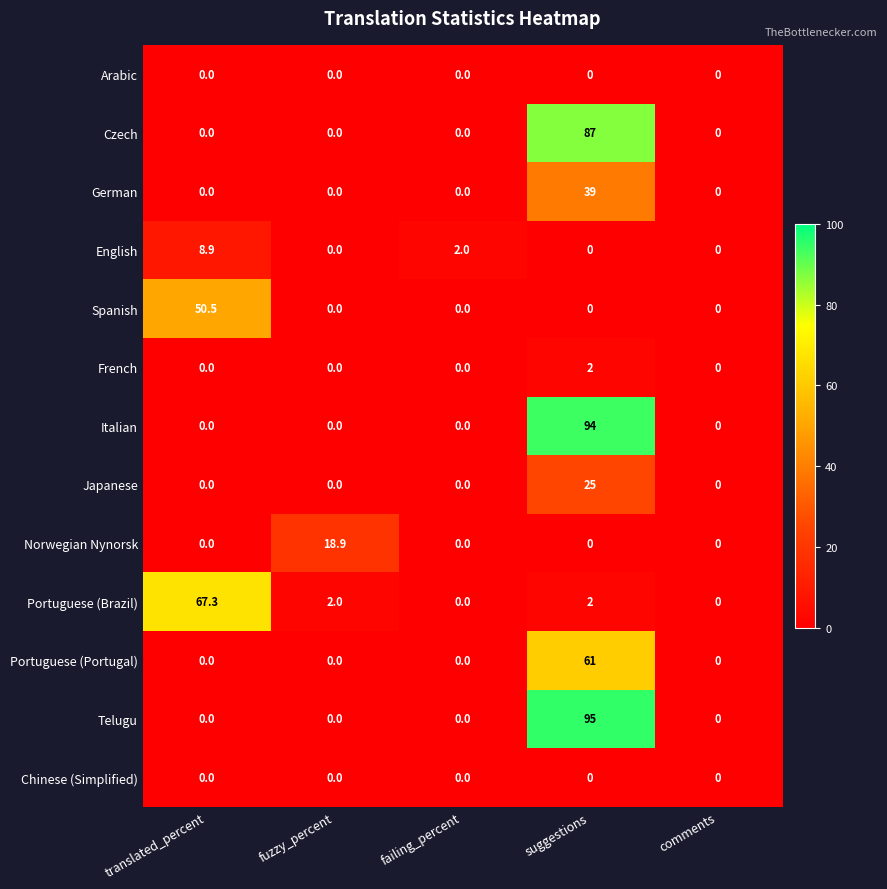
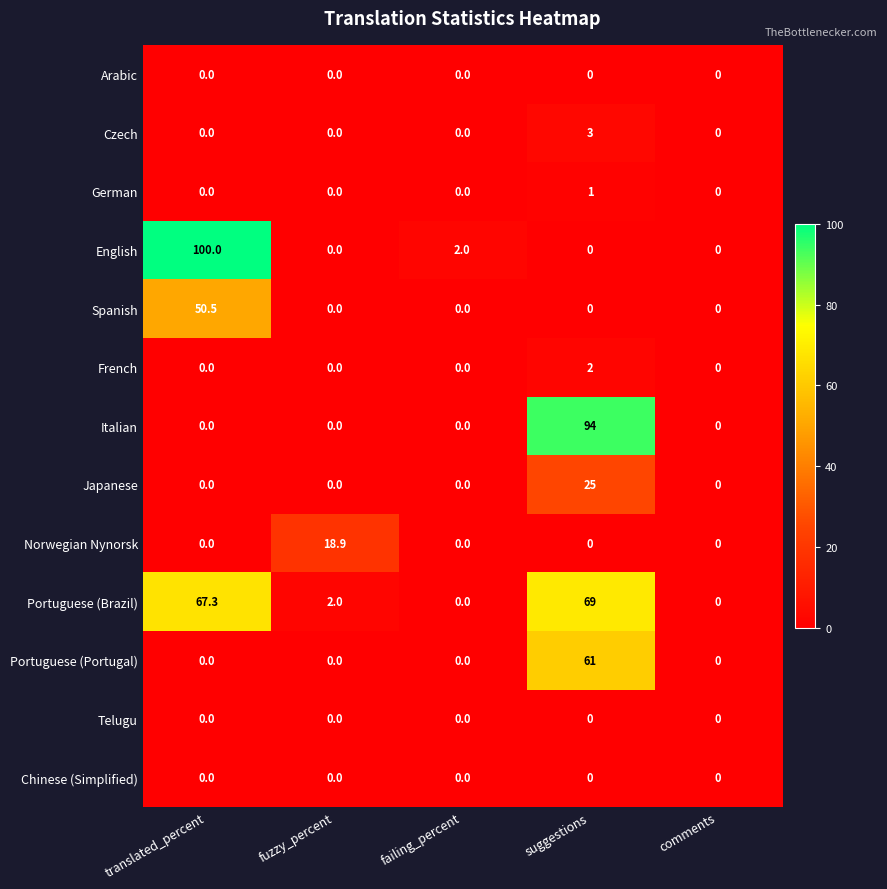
  {
    "Arabic": {
      "translated_percent": 0.0,
      "fuzzy_percent": 0.0,
      "failing_percent": 0.0,
      "suggestions": 0,
      "comments": 0
    },
    "Czech": {
      "translated_percent": 0.0,
      "fuzzy_percent": 0.0,
      "failing_percent": 0.0,
-     "suggestions": 87,
+     "suggestions": 3,
      "comments": 0
    },
    "German": {
      "translated_percent": 0.0,
      "fuzzy_percent": 0.0,
      "failing_percent": 0.0,
-     "suggestions": 39,
+     "suggestions": 1,
      "comments": 0
    },
    "English": {
-     "translated_percent": 8.9,
+     "translated_percent": 100.0,
      "fuzzy_percent": 0.0,
      "failing_percent": 2.0,
      "suggestions": 0,
      "comments": 0
    },
    "Spanish": {
      "translated_percent": 50.5,
      "fuzzy_percent": 0.0,
      "failing_percent": 0.0,
      "suggestions": 0,
      "comments": 0
    },
    "French": {
      "translated_percent": 0.0,
      "fuzzy_percent": 0.0,
      "failing_percent": 0.0,
      "suggestions": 2,
      "comments": 0
    },
    "Italian": {
      "translated_percent": 0.0,
      "fuzzy_percent": 0.0,
      "failing_percent": 0.0,
      "suggestions": 94,
      "comments": 0
    },
    "Japanese": {
      "translated_percent": 0.0,
      "fuzzy_percent": 0.0,
      "failing_percent": 0.0,
      "suggestions": 25,
      "comments": 0
    },
    "Norwegian Nynorsk": {
      "translated_percent": 0.0,
      "fuzzy_percent": 18.9,
      "failing_percent": 0.0,
      "suggestions": 0,
      "comments": 0
    },
    "Portuguese (Brazil)": {
      "translated_percent": 67.3,
      "fuzzy_percent": 2.0,
      "failing_percent": 0.0,
-     "suggestions": 2,
+     "suggestions": 69,
      "comments": 0
    },
    "Portuguese (Portugal)": {
      "translated_percent": 0.0,
      "fuzzy_percent": 0.0,
      "failing_percent": 0.0,
      "suggestions": 61,
      "comments": 0
    },
    "Telugu": {
      "translated_percent": 0.0,
      "fuzzy_percent": 0.0,
      "failing_percent": 0.0,
-     "suggestions": 95,
+     "suggestions": 0,
      "comments": 0
    },
    "Chinese (Simplified)": {
      "translated_percent": 0.0,
      "fuzzy_percent": 0.0,
      "failing_percent": 0.0,
      "suggestions": 0,
      "comments": 0
    }
  }
